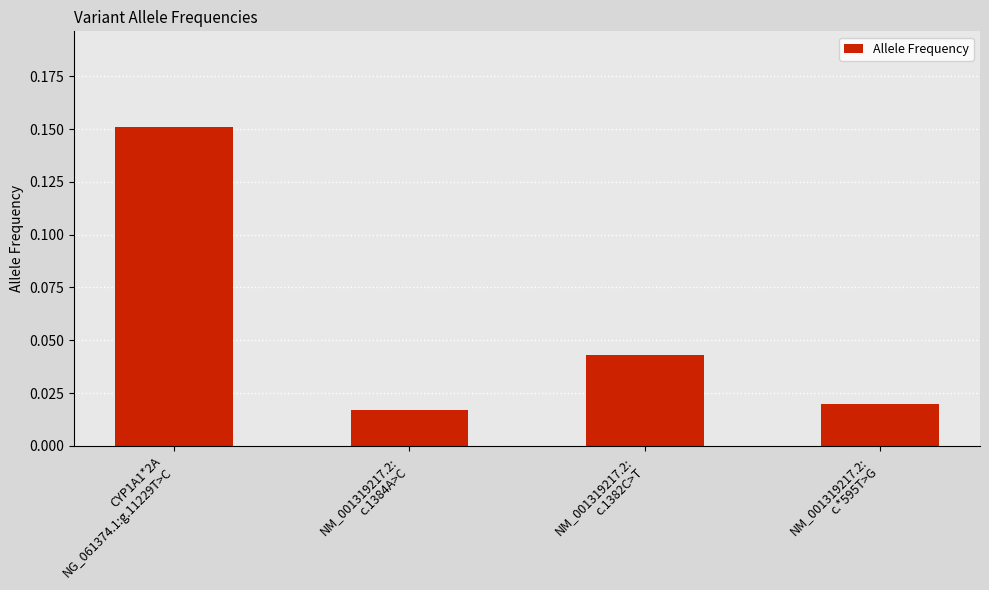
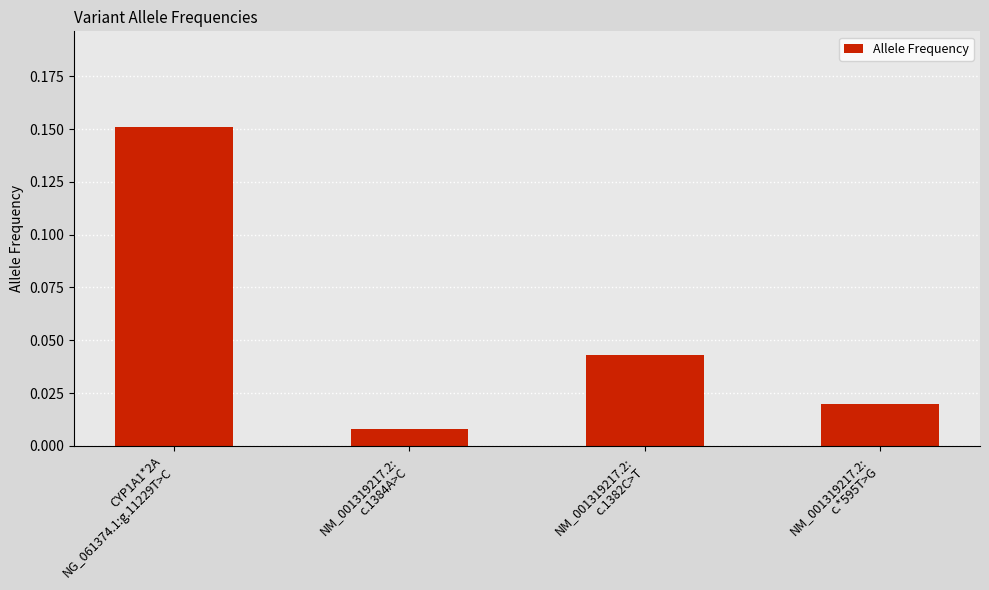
  {
    "CYP1A1*2A NG_061374.1:g.11229T>C": 0.151,
-   "NM_001319217.2: c.1384A>C": 0.017,
+   "NM_001319217.2: c.1384A>C": 0.008,
    "NM_001319217.2: c.1382C>T": 0.043,
    "NM_001319217.2: c.*595T>G": 0.020
  }
